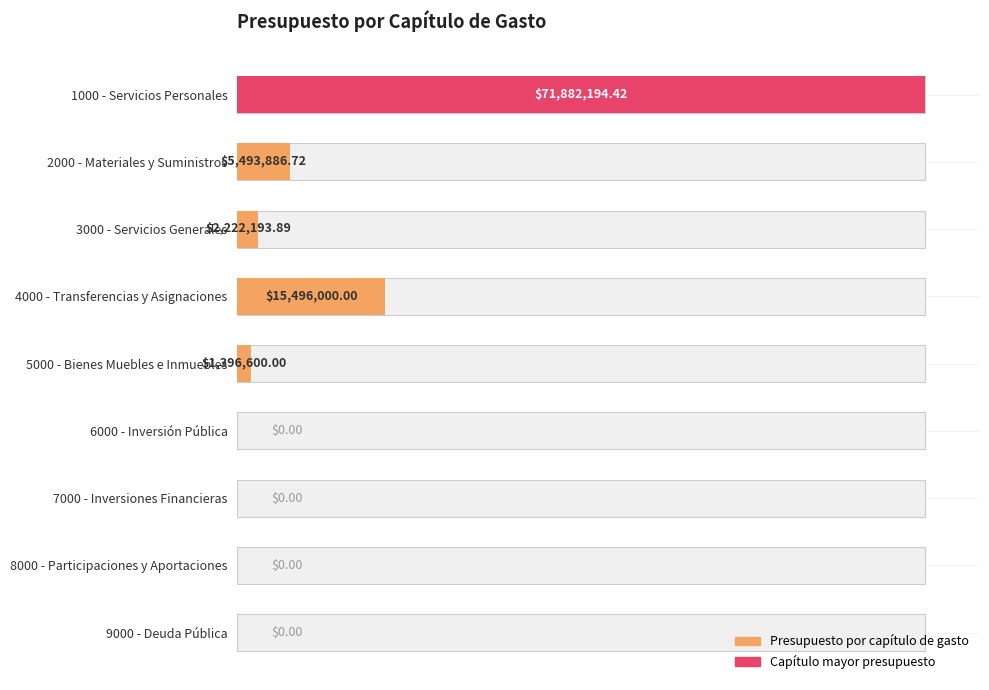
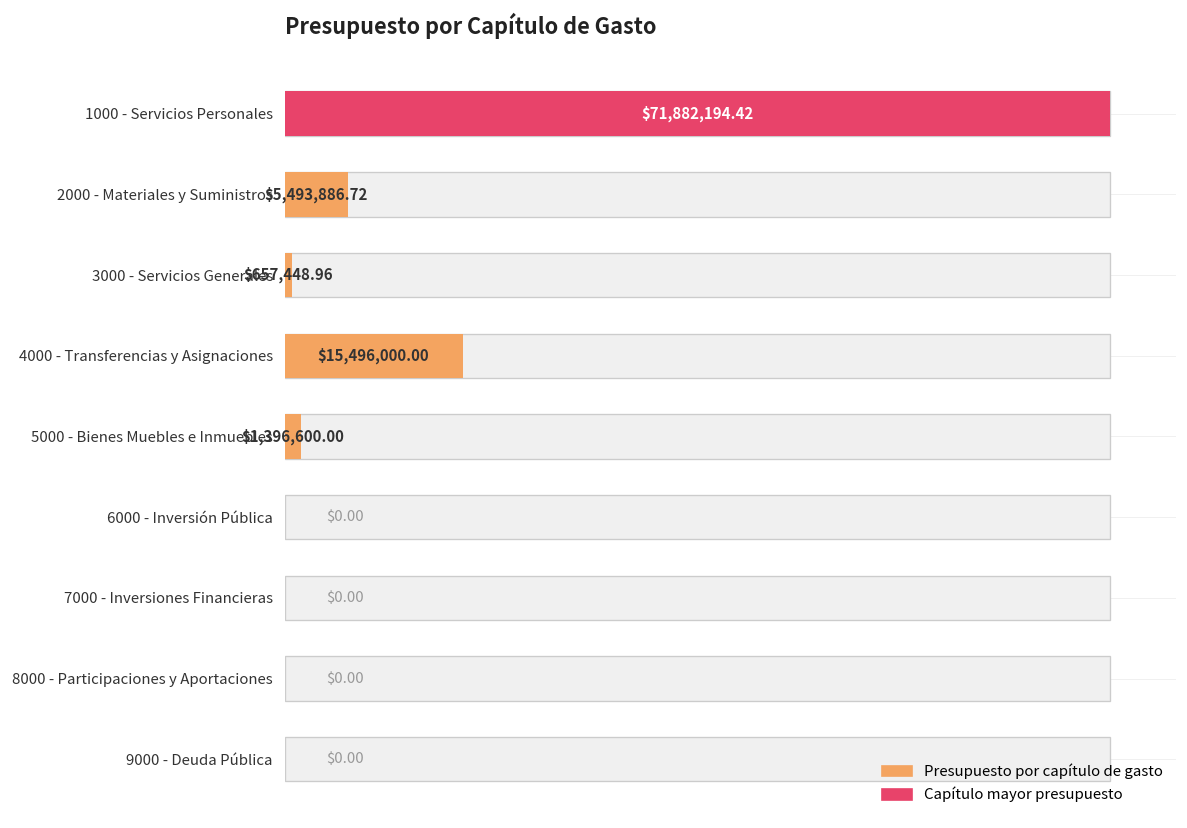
  {
    "Presupuesto por capítulo de gasto": {
      "1000 - Servicios Personales": "$71,882,194.42",
-     "3000 - Servicios Generales": "$2,222,193.89"
+     "3000 - Servicios Generales": "$657,448.96"
    }
  }
